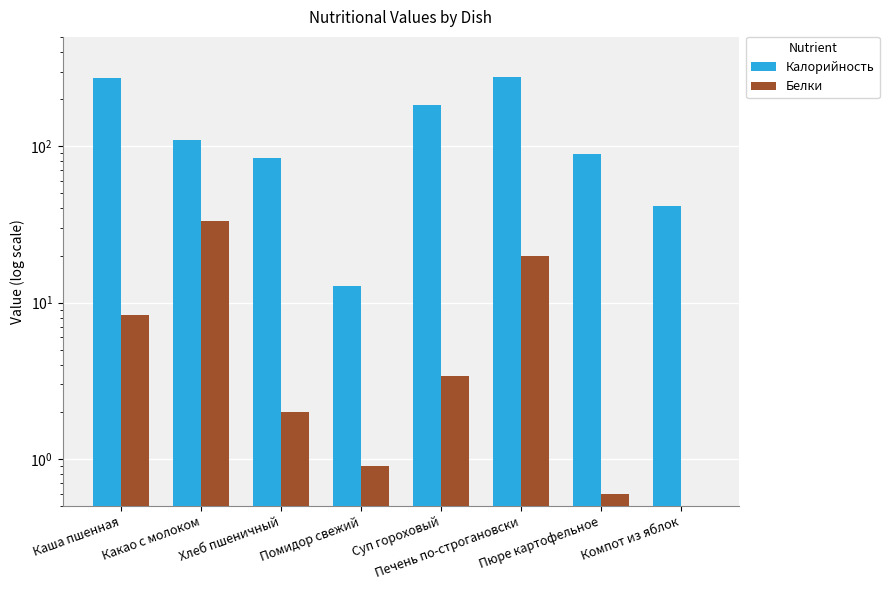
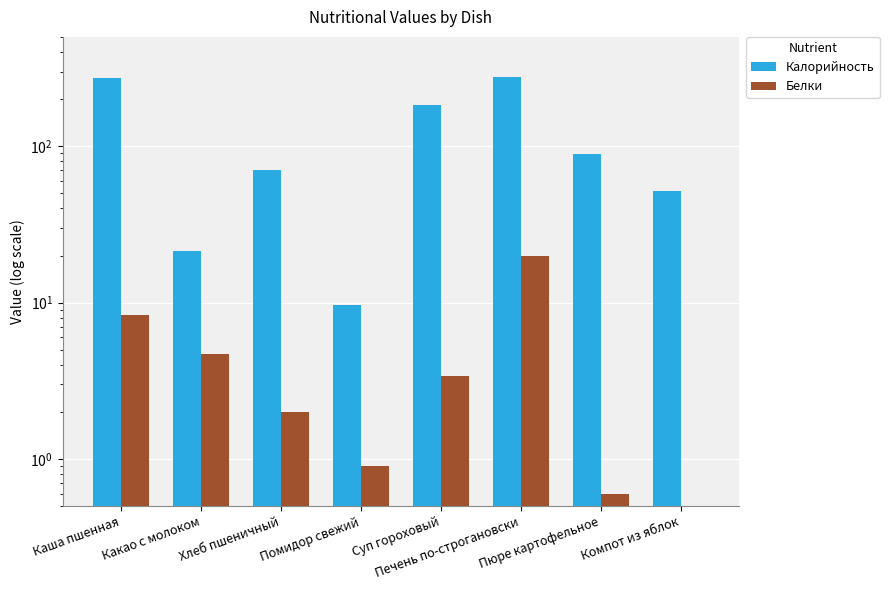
  {
    "Калорийность": {
      "Каша пшенная": 270,
-     "Какао с молоком": 110,
-     "Хлеб пшеничный": 80,
-     "Помидор свежий": 13,
+     "Какао с молоком": 22,
+     "Хлеб пшеничный": 70,
+     "Помидор свежий": 10,
      "Суп гороховый": 180,
      "Печень по-строгановски": 280,
      "Пюре картофельное": 90,
-     "Компот из яблок": 42
+     "Компот из яблок": 52
    },
    "Белки": {
      "Каша пшенная": 8,
-     "Какао с молоком": 33,
+     "Какао с молоком": 4.7,
      "Хлеб пшеничный": 2.0,
      "Помидор свежий": 0.9,
      "Суп гороховый": 3.4,
      "Печень по-строгановски": 20,
      "Пюре картофельное": 0.6
    }
  }
